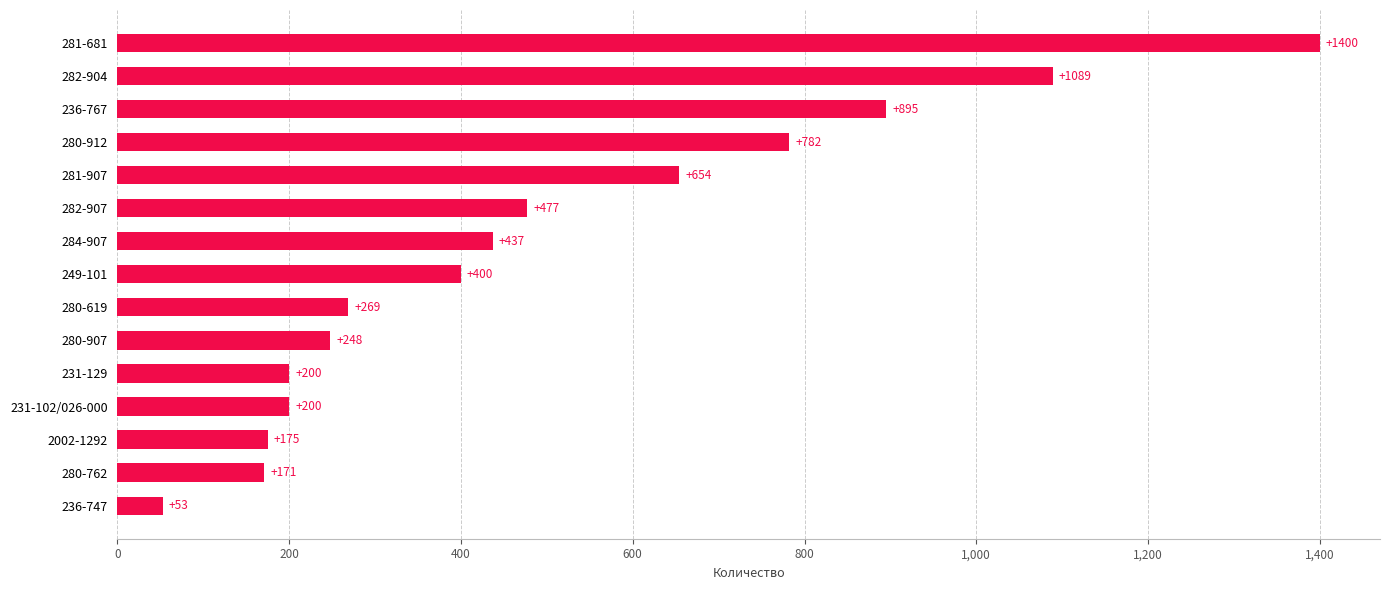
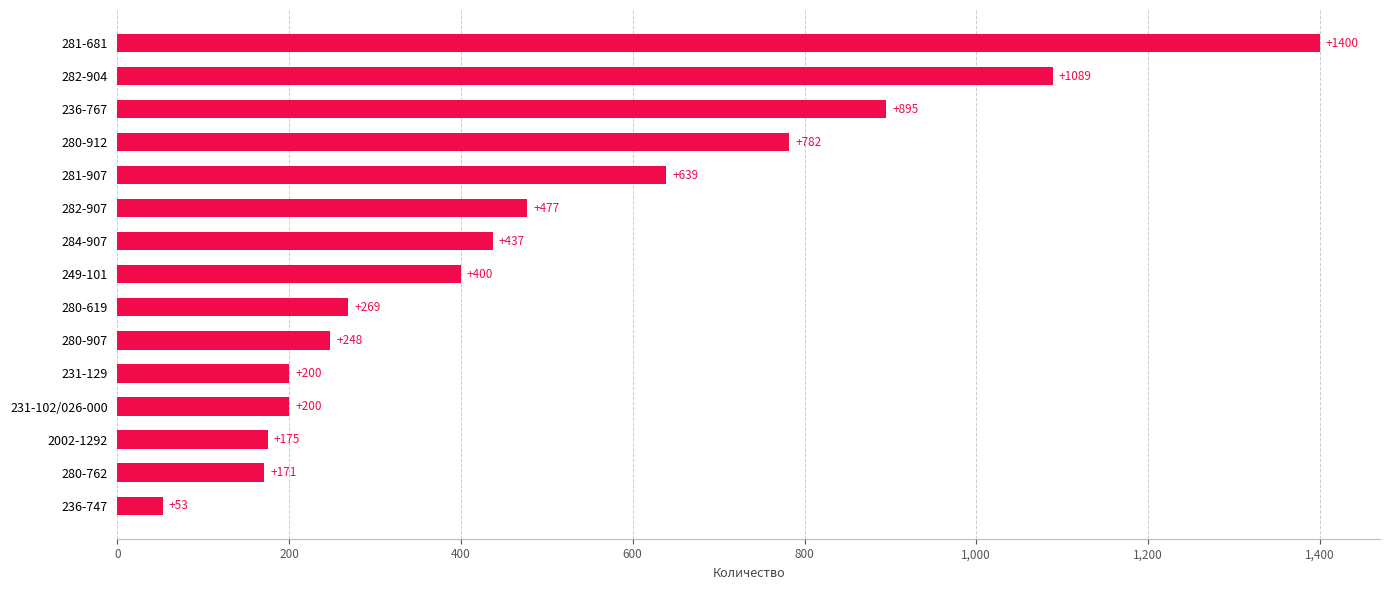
  {
    "281-681": "+1400",
    "282-904": "+1089",
    "236-767": "+895",
    "280-912": "+782",
-   "281-907": "+654",
+   "281-907": "+639",
    "282-907": "+477",
    "284-907": "+437",
    "249-101": "+400",
    "280-619": "+269",
    "280-907": "+248",
    "231-129": "+200",
    "231-102/026-000": "+200",
    "2002-1292": "+175",
    "280-762": "+171",
    "236-747": "+53"
  }
